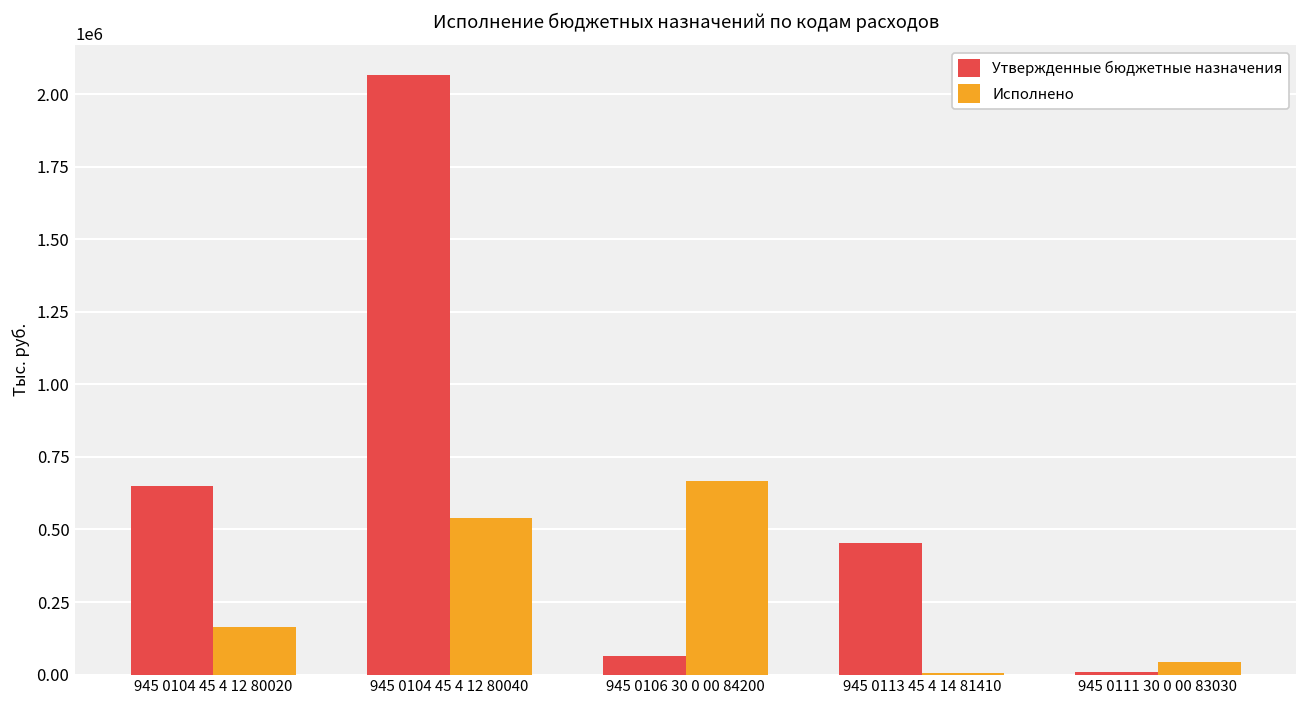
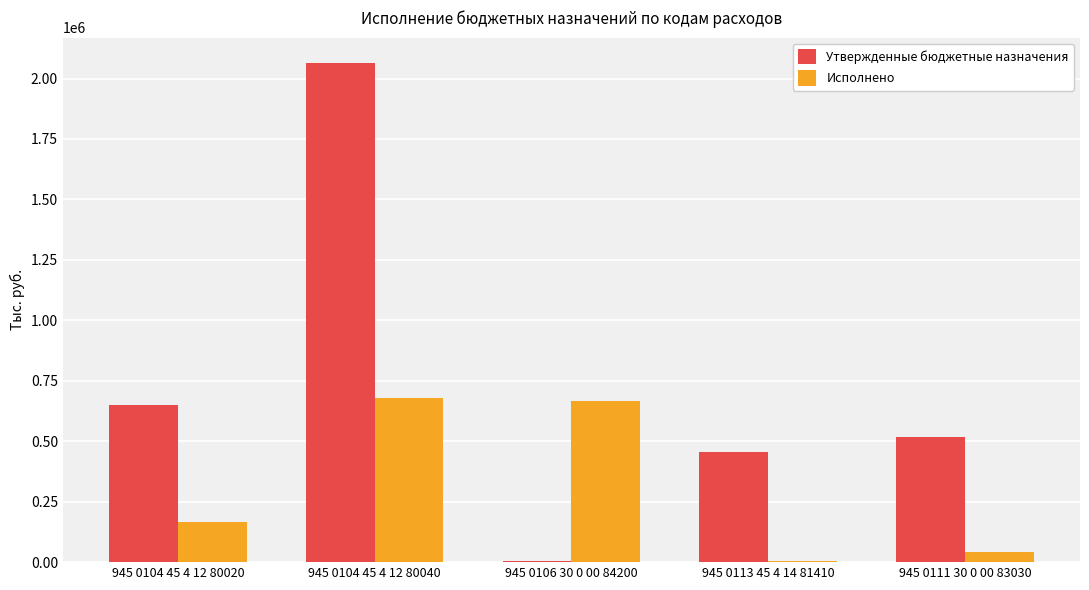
  {
    "Утвержденные бюджетные назначения": {
      "945 0104 45 4 12 80020": 650000,
      "945 0104 45 4 12 80040": 2070000,
-     "945 0106 30 0 00 84200": 60000,
+     "945 0106 30 0 00 84200": 0,
      "945 0113 45 4 14 81410": 450000,
-     "945 0111 30 0 00 83030": 10000
+     "945 0111 30 0 00 83030": 520000
    },
    "Исполнено": {
      "945 0104 45 4 12 80020": 170000,
-     "945 0104 45 4 12 80040": 540000,
+     "945 0104 45 4 12 80040": 680000,
      "945 0106 30 0 00 84200": 670000,
      "945 0111 30 0 00 83030": 40000
    }
  }
